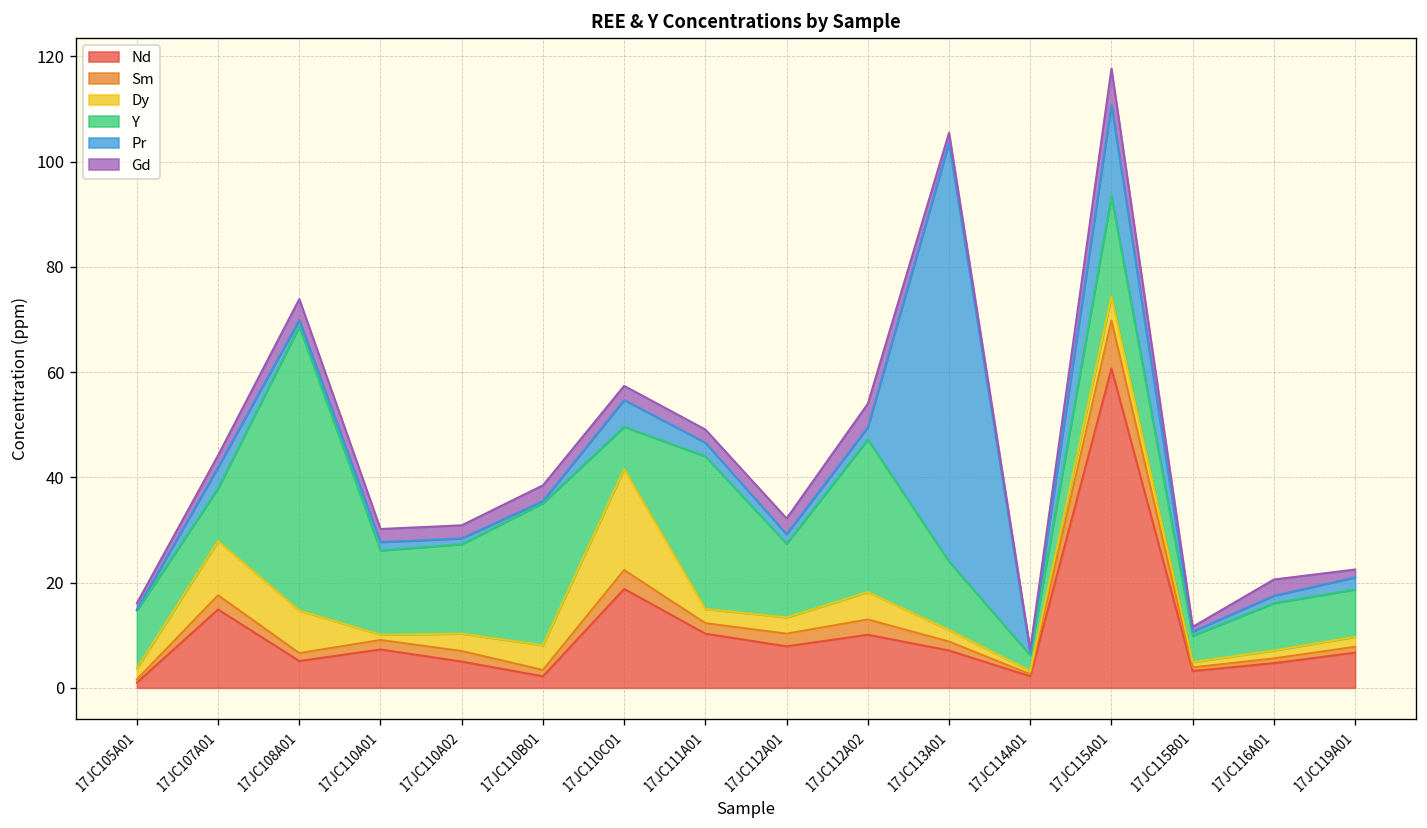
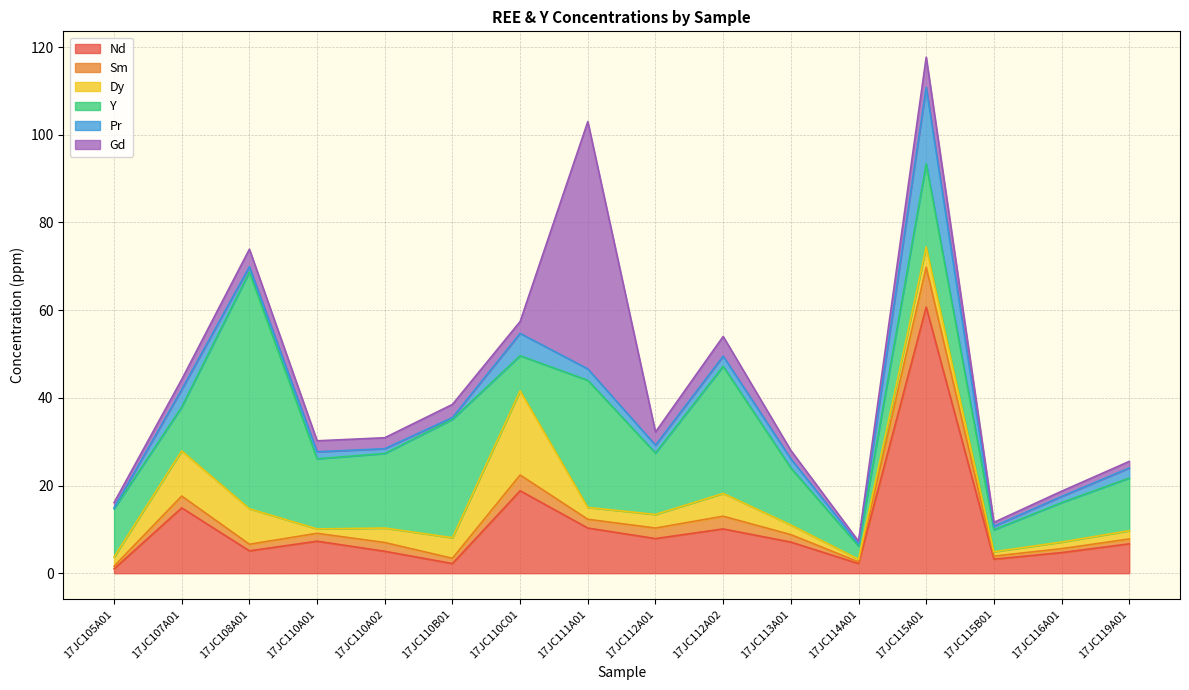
  {
    "Dy": {
      "17JC105A01": 2,
      "17JC107A01": 10,
      "17JC108A01": 8,
      "17JC110A01": 1,
      "17JC110A02": 3,
      "17JC110B01": 5,
      "17JC110C01": 19,
      "17JC111A01": 3,
      "17JC112A01": 3,
      "17JC112A02": 5,
      "17JC113A01": 2,
      "17JC114A01": 1,
      "17JC115A01": 5,
      "17JC115B01": 1,
      "17JC116A01": 2,
      "17JC119A01": 2
    },
    "Y": {
      "17JC107A01": 10,
      "17JC108A01": 54,
      "17JC110A01": 16,
      "17JC110A02": 17,
      "17JC110C01": 8,
      "17JC111A01": 29,
      "17JC112A01": 14,
      "17JC112A02": 29,
      "17JC113A01": 13,
      "17JC115A01": 19,
      "17JC115B01": 5,
      "17JC116A01": 9,
-     "17JC119A01": 9
+     "17JC119A01": 12
    },
    "Pr": {
      "17JC107A01": 4,
      "17JC108A01": 1,
      "17JC110A01": 2,
      "17JC110A02": 1,
      "17JC110C01": 5,
      "17JC111A01": 3,
      "17JC112A01": 2,
      "17JC112A02": 2,
-     "17JC113A01": 80,
+     "17JC113A01": 2,
      "17JC115A01": 17,
      "17JC115B01": 1,
      "17JC116A01": 1,
      "17JC119A01": 2
    },
    "Gd": {
      "17JC105A01": 1,
      "17JC107A01": 2,
      "17JC108A01": 4,
      "17JC110A01": 3,
      "17JC110A02": 3,
      "17JC110B01": 3,
      "17JC110C01": 3,
-     "17JC111A01": 3,
+     "17JC111A01": 56,
      "17JC112A01": 3,
      "17JC112A02": 5,
      "17JC113A01": 2,
      "17JC114A01": 1,
      "17JC115A01": 7,
      "17JC115B01": 1,
-     "17JC116A01": 3,
+     "17JC116A01": 1,
      "17JC119A01": 2
    }
  }
